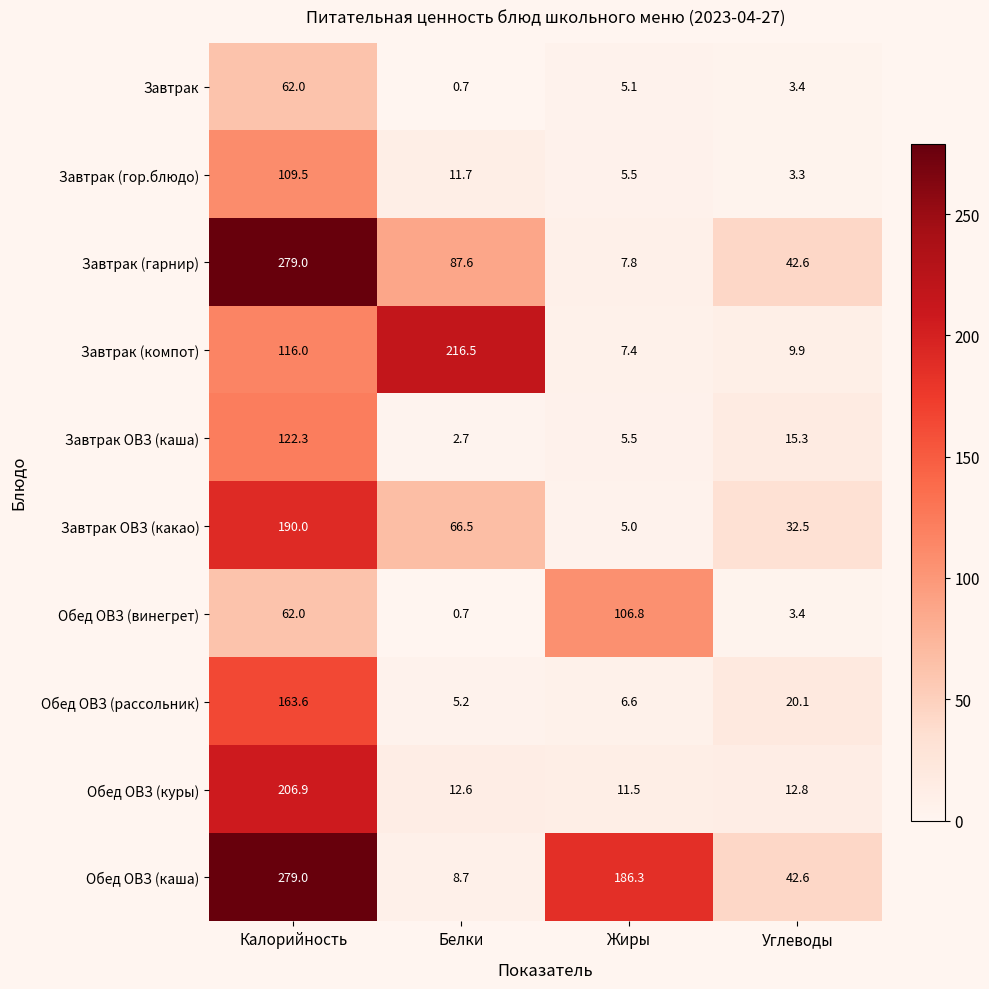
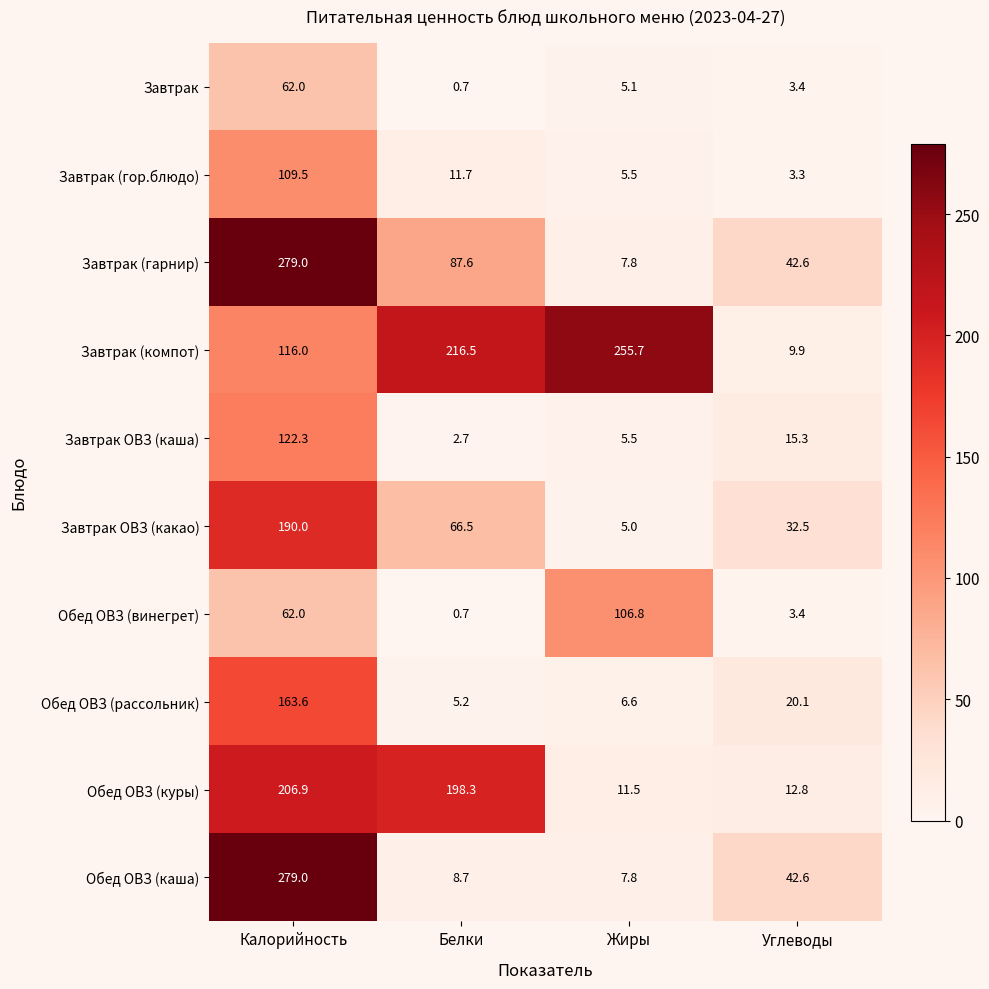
  {
    "Завтрак": {
      "Калорийность": 62.0,
      "Белки": 0.7,
      "Жиры": 5.1,
      "Углеводы": 3.4
    },
    "Завтрак (гор.блюдо)": {
      "Калорийность": 109.5,
      "Белки": 11.7,
      "Жиры": 5.5,
      "Углеводы": 3.3
    },
    "Завтрак (гарнир)": {
      "Калорийность": 279.0,
      "Белки": 87.6,
      "Жиры": 7.8,
      "Углеводы": 42.6
    },
    "Завтрак (компот)": {
      "Калорийность": 116.0,
      "Белки": 216.5,
-     "Жиры": 7.4,
+     "Жиры": 255.7,
      "Углеводы": 9.9
    },
    "Завтрак ОВЗ (каша)": {
      "Калорийность": 122.3,
      "Белки": 2.7,
      "Жиры": 5.5,
      "Углеводы": 15.3
    },
    "Завтрак ОВЗ (какао)": {
      "Калорийность": 190.0,
      "Белки": 66.5,
      "Жиры": 5.0,
      "Углеводы": 32.5
    },
    "Обед ОВЗ (винегрет)": {
      "Калорийность": 62.0,
      "Белки": 0.7,
      "Жиры": 106.8,
      "Углеводы": 3.4
    },
    "Обед ОВЗ (рассольник)": {
      "Калорийность": 163.6,
      "Белки": 5.2,
      "Жиры": 6.6,
      "Углеводы": 20.1
    },
    "Обед ОВЗ (куры)": {
      "Калорийность": 206.9,
-     "Белки": 12.6,
+     "Белки": 198.3,
      "Жиры": 11.5,
      "Углеводы": 12.8
    },
    "Обед ОВЗ (каша)": {
      "Калорийность": 279.0,
      "Белки": 8.7,
-     "Жиры": 186.3,
+     "Жиры": 7.8,
      "Углеводы": 42.6
    }
  }
